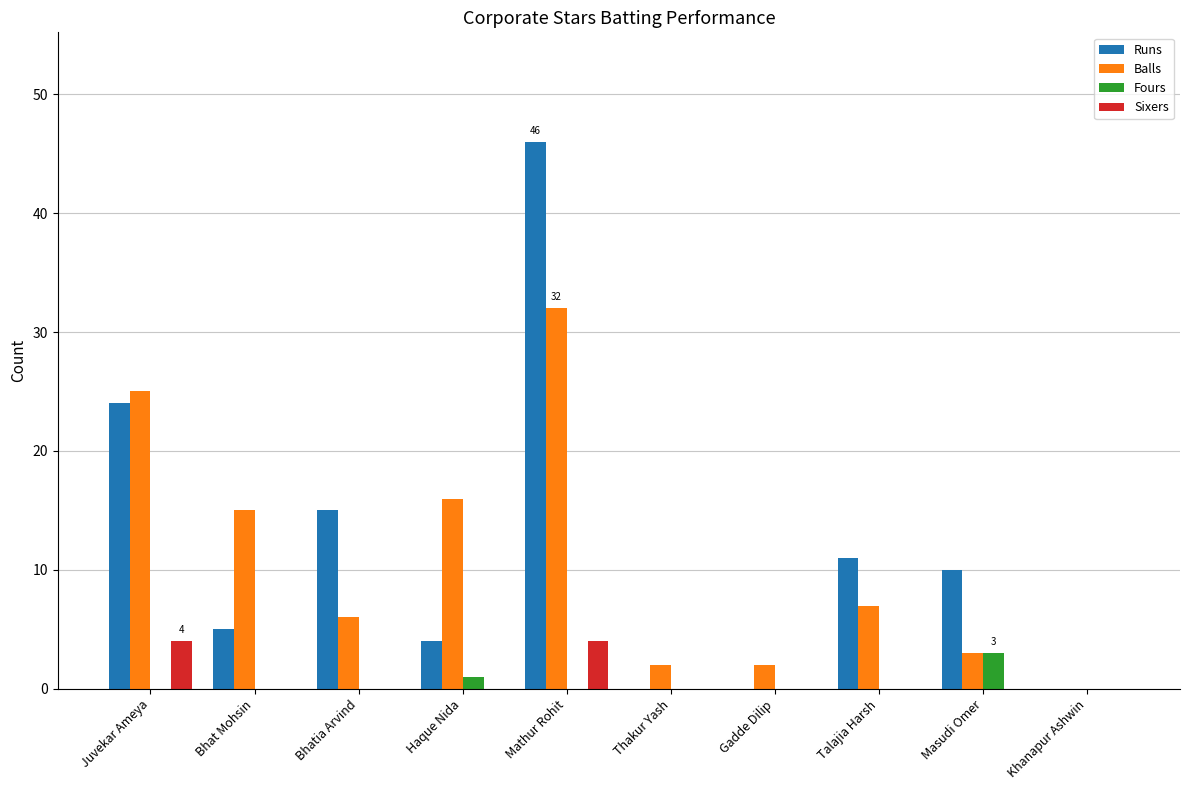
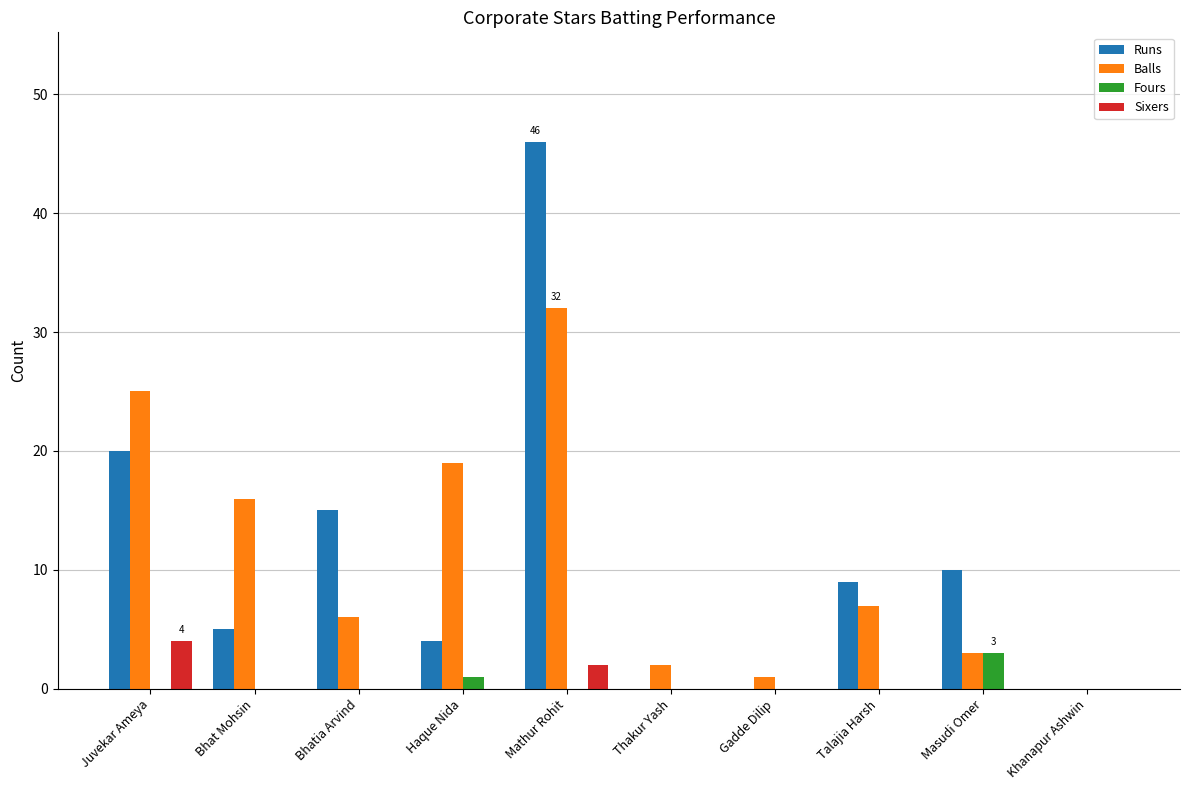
  {
    "Runs": {
-     "Juvekar Ameya": 24,
+     "Juvekar Ameya": 20,
      "Bhat Mohsin": 5,
      "Bhatia Arvind": 15,
      "Haque Nida": 4,
      "Thakur Yash": 0,
      "Gadde Dilip": 0,
-     "Talajia Harsh": 11,
+     "Talajia Harsh": 9,
      "Masudi Omer": 10,
      "Khanapur Ashwin": 0
    },
    "Balls": {
      "Juvekar Ameya": 25,
-     "Bhat Mohsin": 15,
+     "Bhat Mohsin": 16,
      "Bhatia Arvind": 6,
-     "Haque Nida": 16,
+     "Haque Nida": 19,
      "Thakur Yash": 2,
-     "Gadde Dilip": 2,
+     "Gadde Dilip": 1,
      "Talajia Harsh": 7,
      "Khanapur Ashwin": 0
    },
    "Fours": {
      "Masudi Omer": 3
    },
    "Sixers": {
      "Bhat Mohsin": 0,
      "Bhatia Arvind": 0,
      "Haque Nida": 0,
-     "Mathur Rohit": 4,
+     "Mathur Rohit": 2,
      "Thakur Yash": 0,
      "Gadde Dilip": 0,
      "Talajia Harsh": 0,
      "Masudi Omer": 0,
      "Khanapur Ashwin": 0
    }
  }
